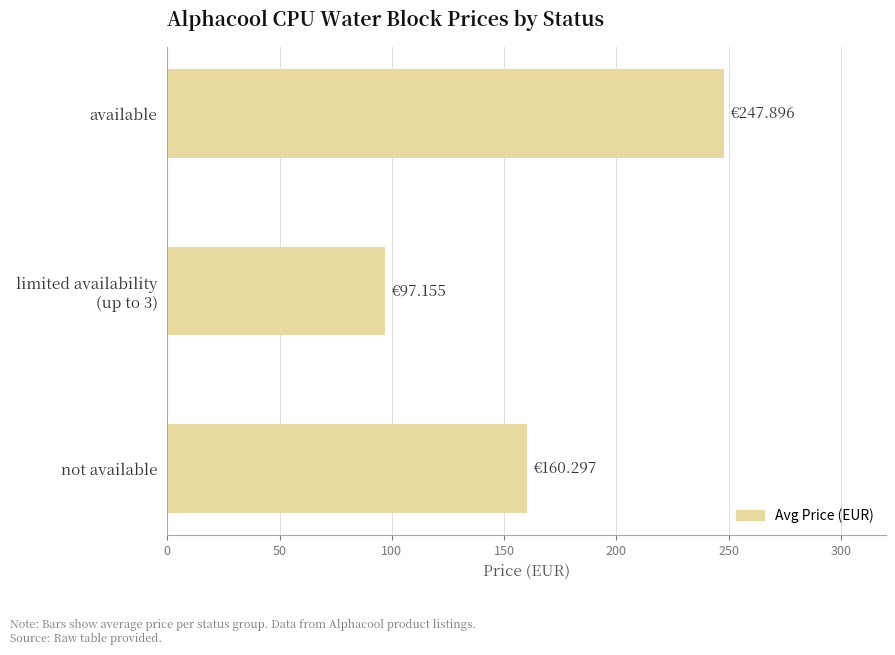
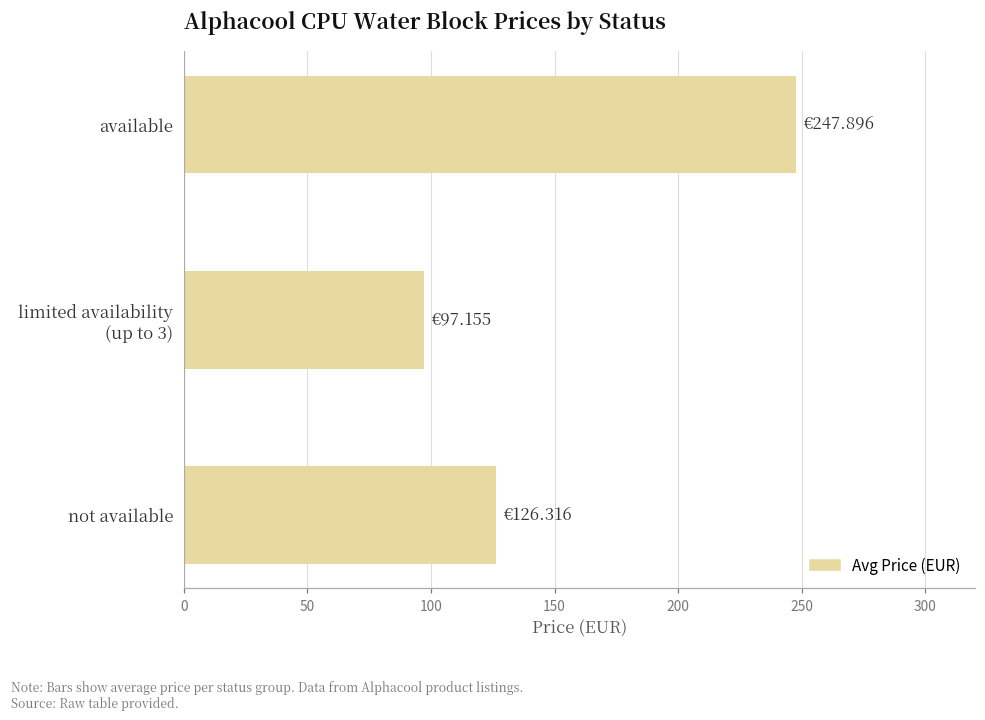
  {
    "available": "€247.896",
    "limited availability (up to 3)": "€97.155",
-   "not available": "€160.297"
+   "not available": "€126.316"
  }
